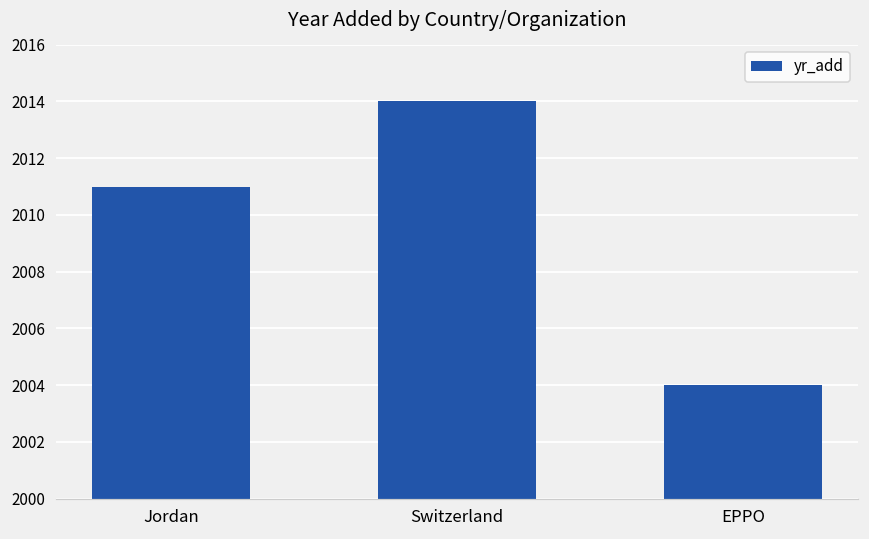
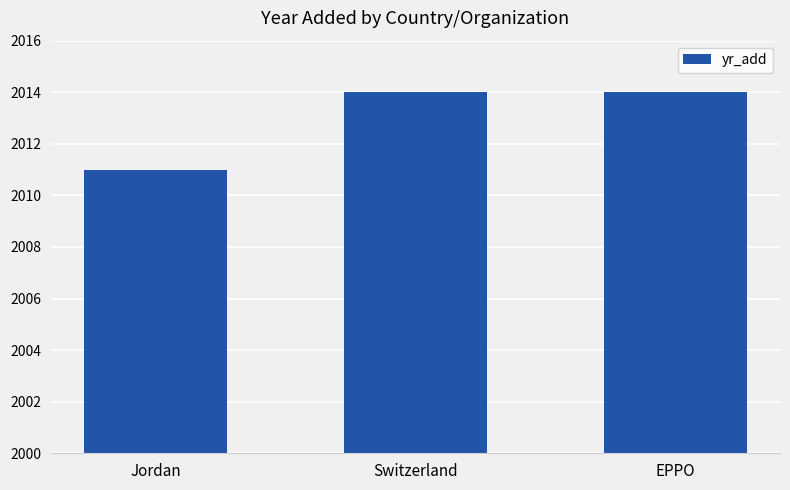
  {
    "Jordan": 2011,
    "Switzerland": 2014,
-   "EPPO": 2004
+   "EPPO": 2014
  }
